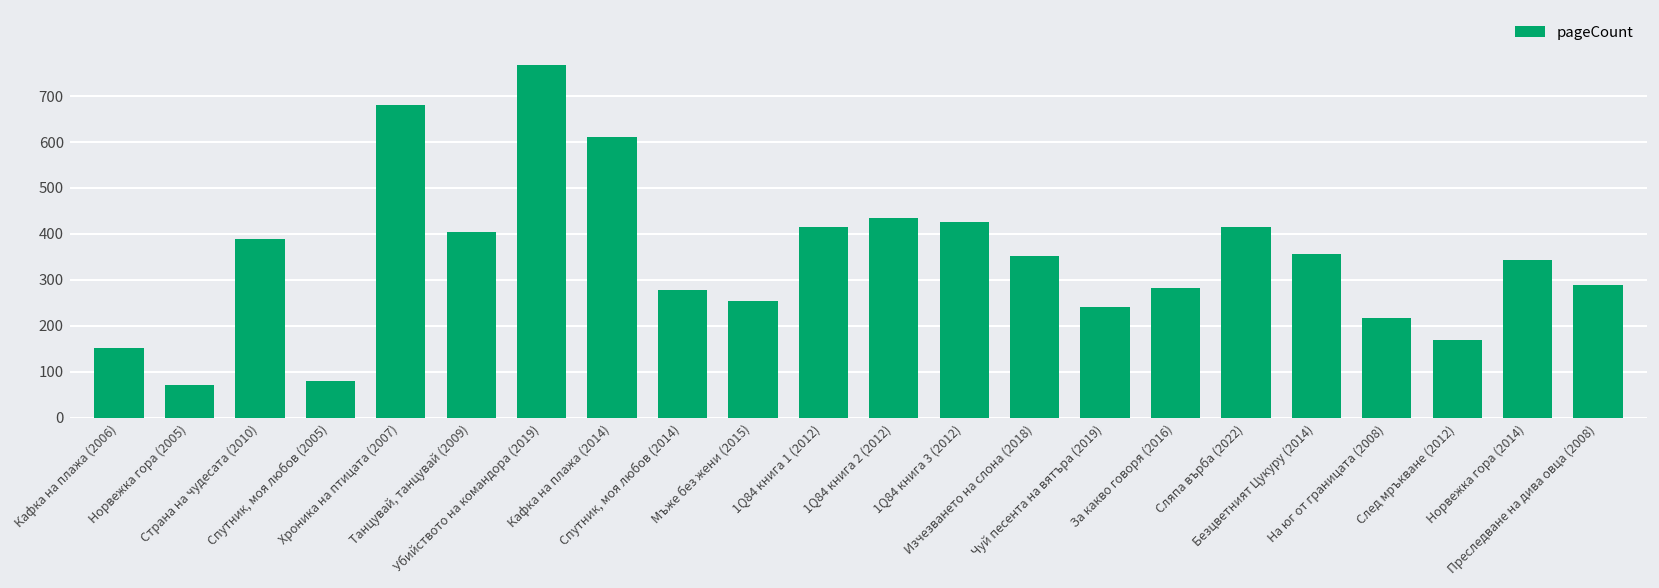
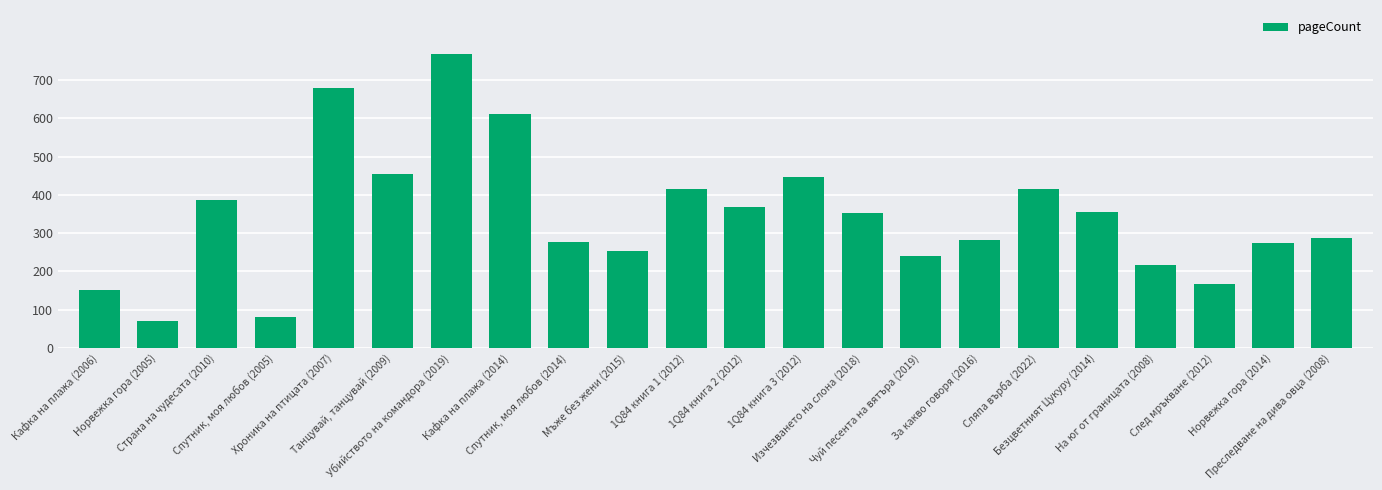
  {
    "Кафка на плажа (2006)": 150,
    "Норвежка гора (2005)": 70,
    "Страна на чудесата (2010)": 390,
    "Спутник, моя любов (2005)": 80,
    "Хроника на птицата (2007)": 680,
-   "Танцувай, танцувай (2009)": 400,
+   "Танцувай, танцувай (2009)": 450,
    "Убийството на командора (2019)": 770,
    "Кафка на плажа (2014)": 610,
    "Спутник, моя любов (2014)": 280,
    "Мъже без жени (2015)": 250,
    "1Q84 книга 1 (2012)": 420,
-   "1Q84 книга 2 (2012)": 440,
-   "1Q84 книга 3 (2012)": 430,
+   "1Q84 книга 2 (2012)": 370,
+   "1Q84 книга 3 (2012)": 450,
    "Изчезването на слона (2018)": 350,
    "Чуй песента на вятъра (2019)": 240,
    "За какво говоря (2016)": 280,
    "Сляпа върба (2022)": 420,
    "Безцветният Цукуру (2014)": 360,
    "На юг от границата (2008)": 220,
    "След мръкване (2012)": 170,
-   "Норвежка гора (2014)": 340,
+   "Норвежка гора (2014)": 270,
    "Преследване на дива овца (2008)": 290
  }
